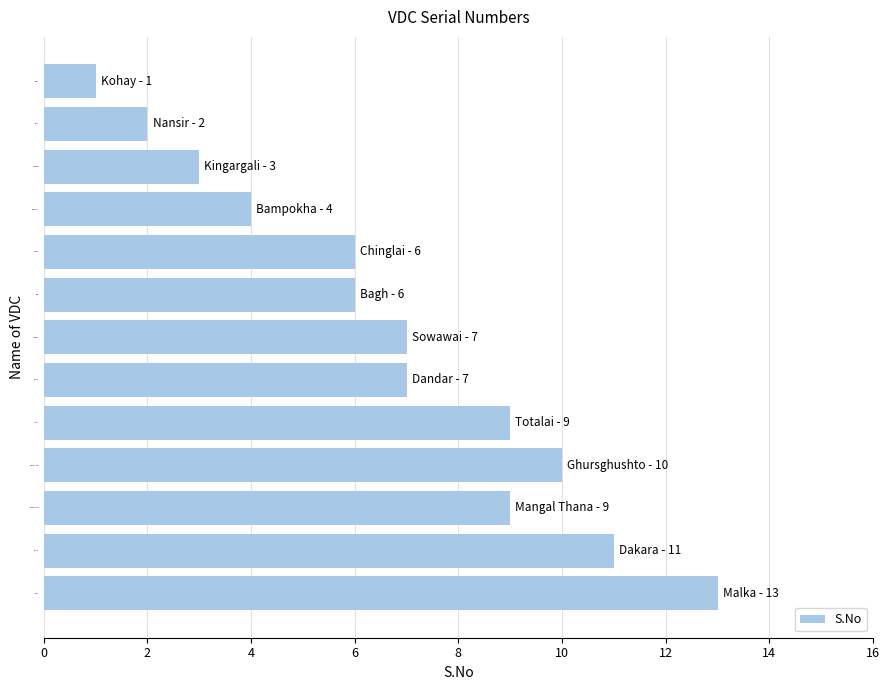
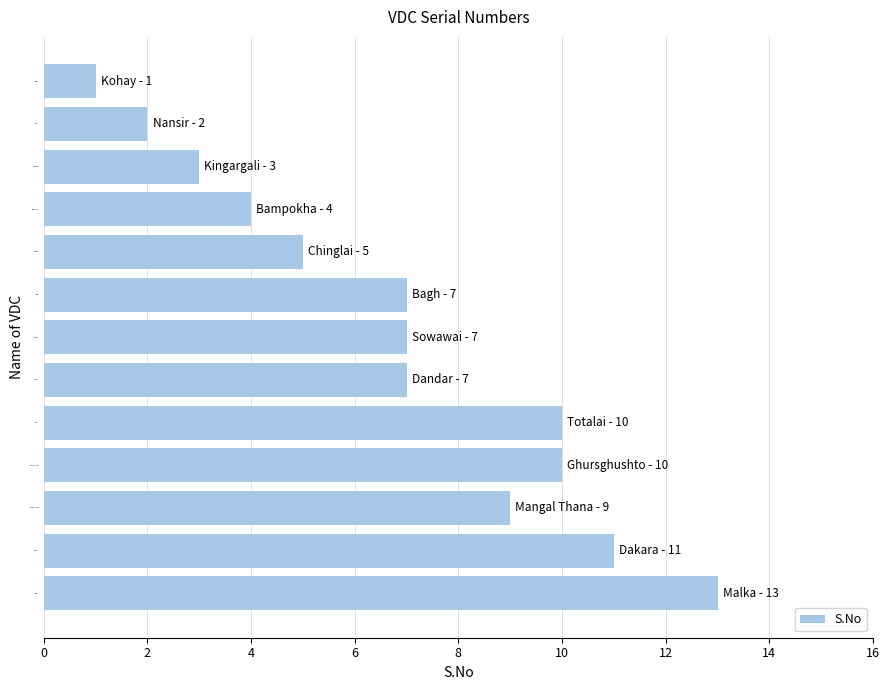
  {
    "Kohay": 1,
    "Nansir": 2,
    "Kingargali": 3,
    "Bampokha": 4,
-   "Chinglai": 6,
-   "Bagh": 6,
+   "Chinglai": 5,
+   "Bagh": 7,
    "Sowawai": 7,
    "Dandar": 7,
-   "Totalai": 9,
+   "Totalai": 10,
    "Ghursghushto": 10,
    "Mangal Thana": 9,
    "Dakara": 11,
    "Malka": 13
  }
